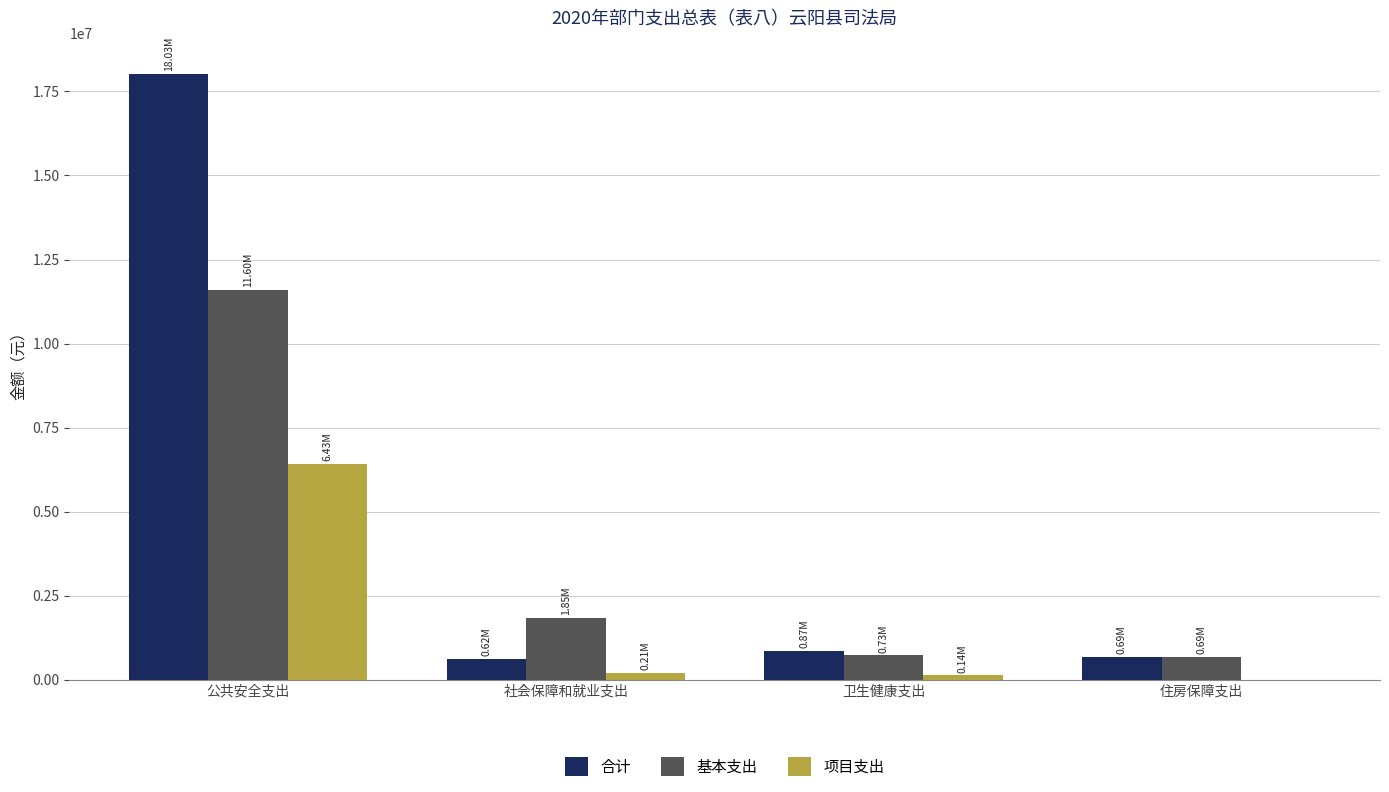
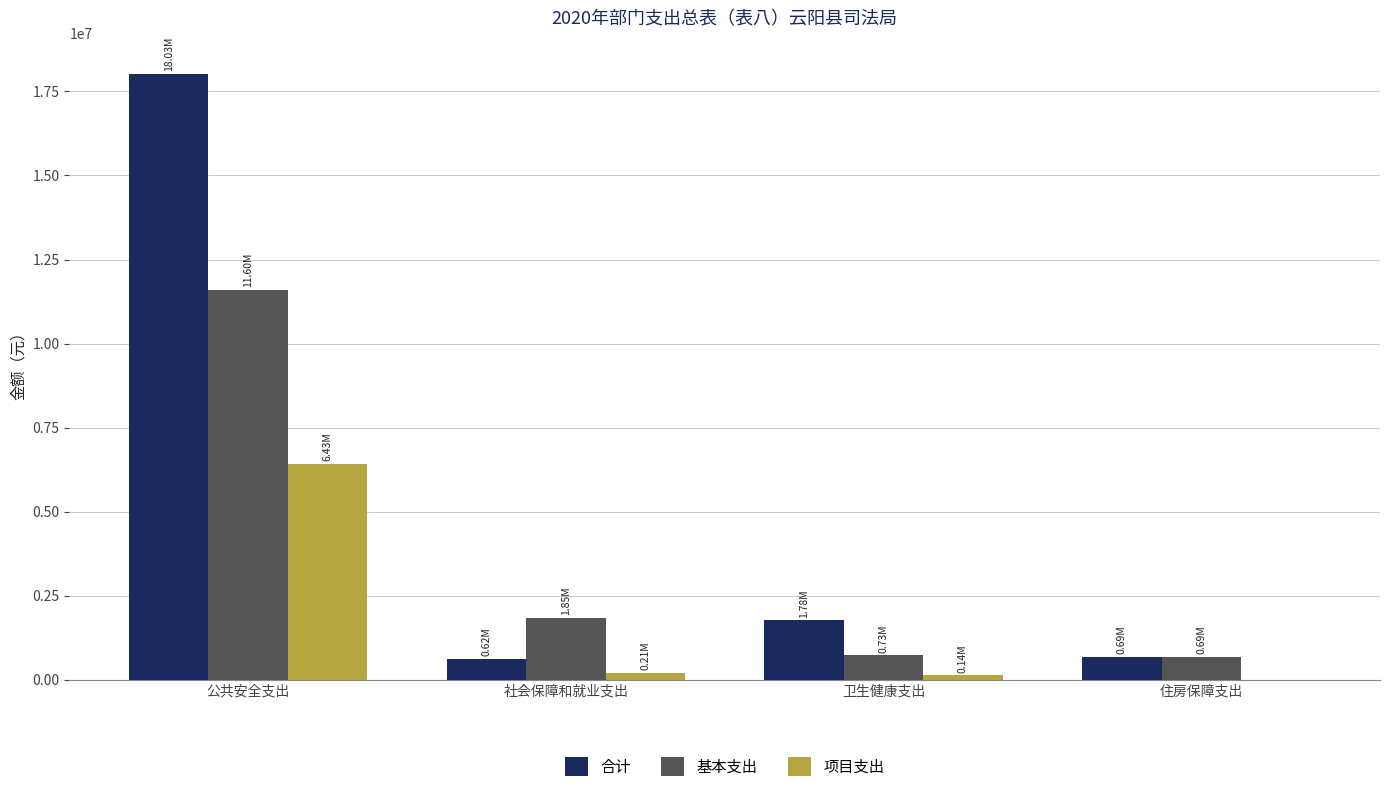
  {
    "合计": {
      "公共安全支出": "18.03M",
      "社会保障和就业支出": "0.62M",
-     "卫生健康支出": "0.87M",
+     "卫生健康支出": "1.78M",
      "住房保障支出": "0.69M"
    },
    "基本支出": {
      "公共安全支出": "11.60M",
      "社会保障和就业支出": "1.85M",
      "卫生健康支出": "0.73M",
      "住房保障支出": "0.69M"
    },
    "项目支出": {
      "公共安全支出": "6.43M",
      "社会保障和就业支出": "0.21M",
      "卫生健康支出": "0.14M"
    }
  }
